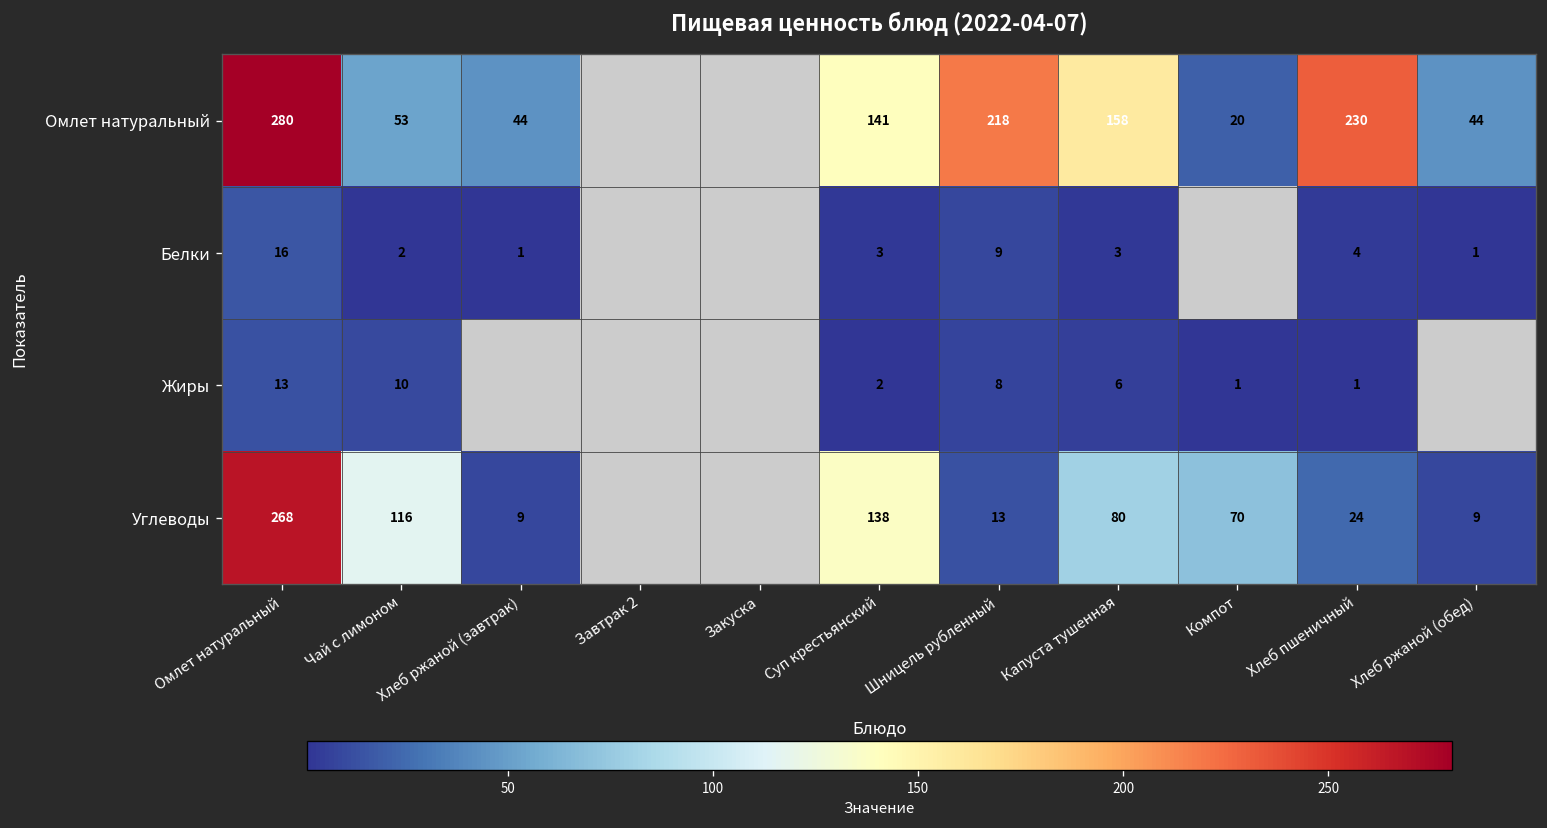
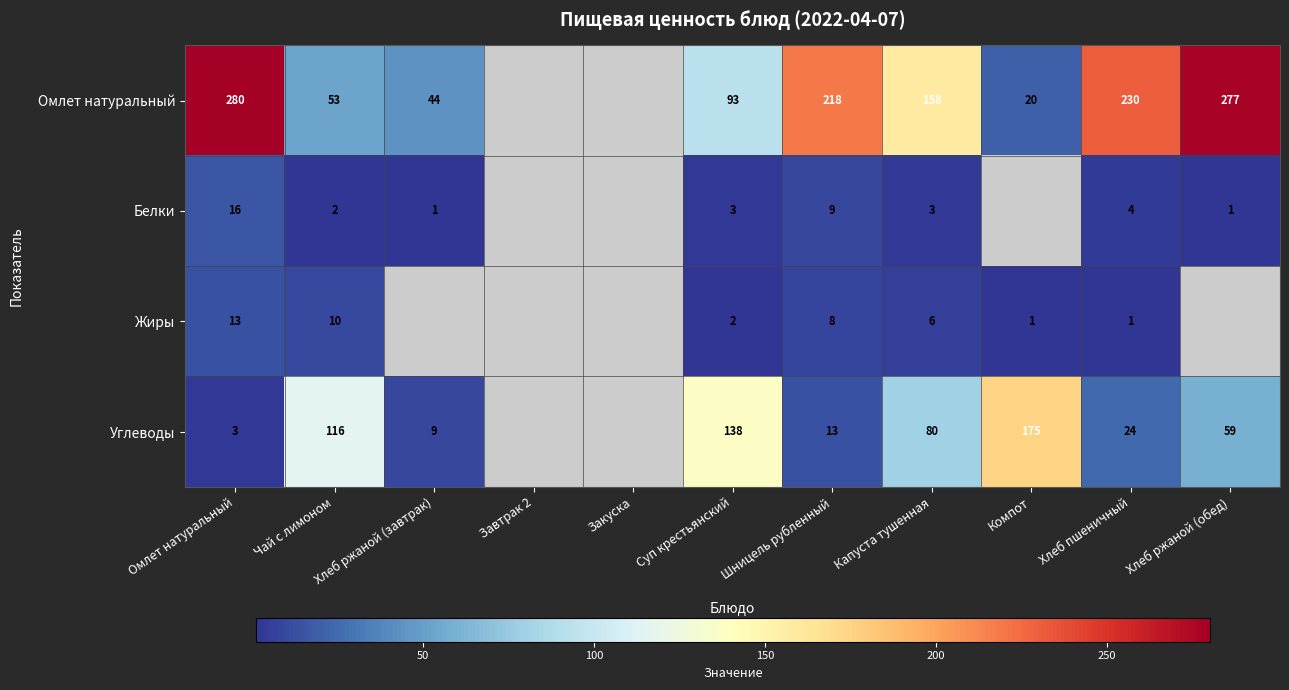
  {
    "Омлет натуральный": {
      "Омлет натуральный": 280,
      "Чай с лимоном": 53,
      "Хлеб ржаной (завтрак)": 44,
-     "Суп крестьянский": 141,
+     "Суп крестьянский": 93,
      "Шницель рубленный": 218,
      "Капуста тушенная": 158,
      "Компот": 20,
      "Хлеб пшеничный": 230,
-     "Хлеб ржаной (обед)": 44
+     "Хлеб ржаной (обед)": 277
    },
    "Белки": {
      "Омлет натуральный": 16,
      "Чай с лимоном": 2,
      "Хлеб ржаной (завтрак)": 1,
      "Суп крестьянский": 3,
      "Шницель рубленный": 9,
      "Капуста тушенная": 3,
      "Хлеб пшеничный": 4,
      "Хлеб ржаной (обед)": 1
    },
    "Жиры": {
      "Омлет натуральный": 13,
      "Чай с лимоном": 10,
      "Суп крестьянский": 2,
      "Шницель рубленный": 8,
      "Капуста тушенная": 6,
      "Компот": 1,
      "Хлеб пшеничный": 1
    },
    "Углеводы": {
-     "Омлет натуральный": 268,
+     "Омлет натуральный": 3,
      "Чай с лимоном": 116,
      "Хлеб ржаной (завтрак)": 9,
      "Суп крестьянский": 138,
      "Шницель рубленный": 13,
      "Капуста тушенная": 80,
-     "Компот": 70,
+     "Компот": 175,
      "Хлеб пшеничный": 24,
-     "Хлеб ржаной (обед)": 9
+     "Хлеб ржаной (обед)": 59
    }
  }
